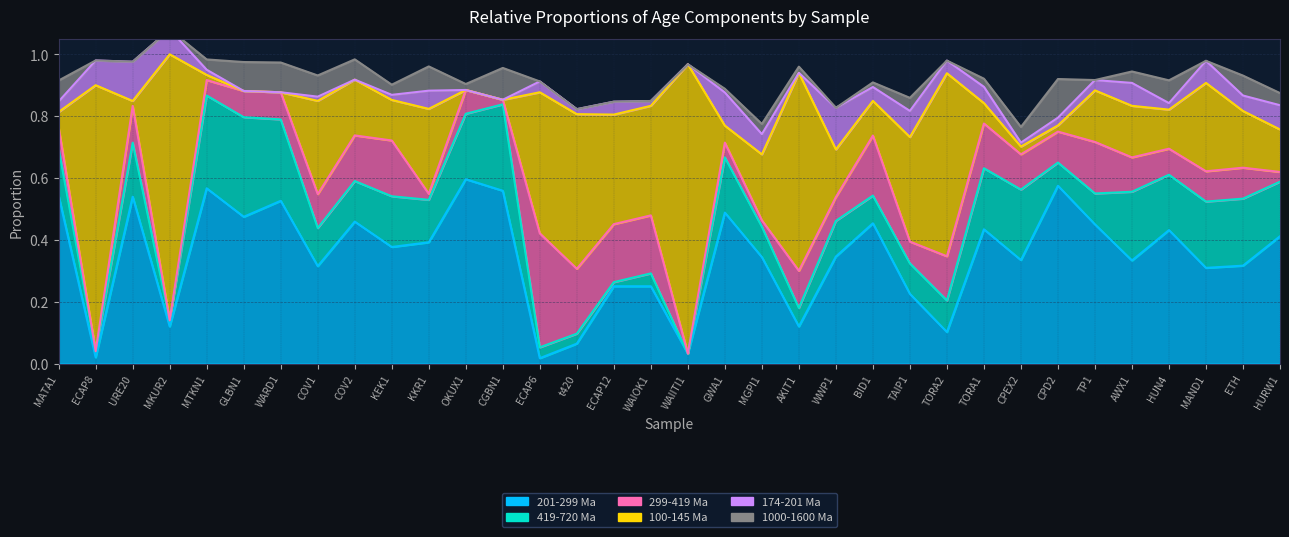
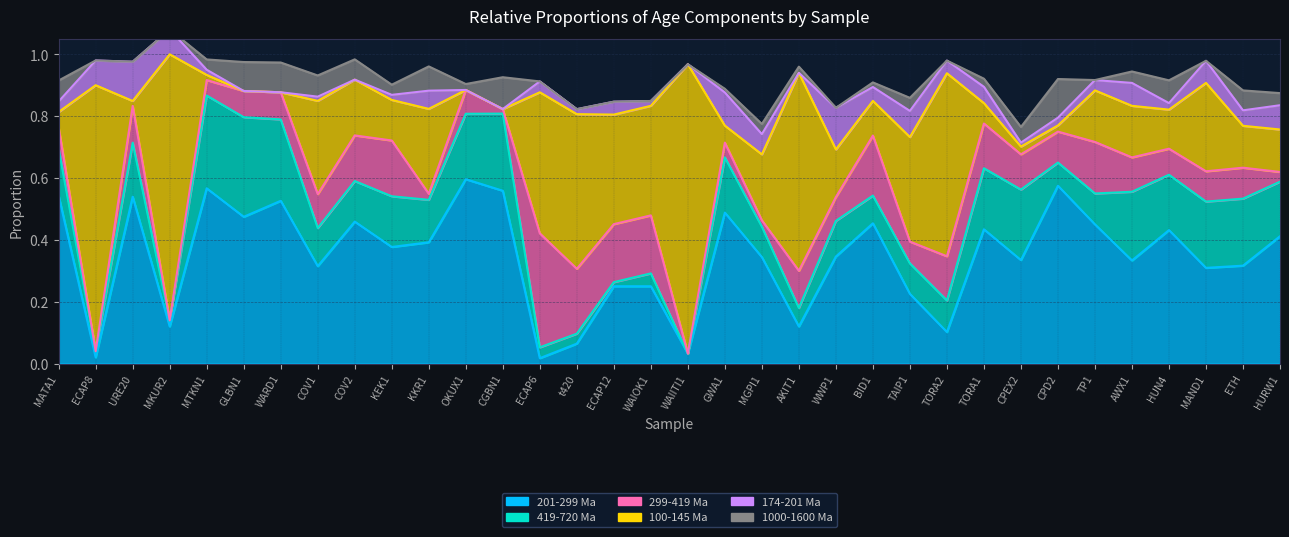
  {
    "201-299 Ma": {
      "MATA1": 0.54,
      "ECAP8": 0.02,
      "URE20": 0.54,
      "MKUR2": 0.12,
      "MTKN1": 0.57,
      "GLBN1": 0.47,
      "WARD1": 0.53,
      "COV1": 0.32,
      "COV2": 0.46,
      "KEK1": 0.38,
      "KKR1": 0.39,
      "OKUX1": 0.60,
      "CGBN1": 0.56,
      "ECAP6": 0.02,
      "t420": 0.06,
      "ECAP12": 0.25,
      "WAIOK1": 0.25,
      "GWA1": 0.49,
      "MGPI1": 0.34,
      "AKIT1": 0.12,
      "WWP1": 0.35,
      "BID1": 0.45,
      "TAIP1": 0.23,
      "TORA2": 0.10,
      "TORA1": 0.43,
      "CPEX2": 0.33,
      "CPD2": 0.58,
      "TP1": 0.45,
      "AWX1": 0.33,
      "HUN4": 0.43,
      "MAND1": 0.31,
      "ETH": 0.32,
      "HURW1": 0.41
    },
    "419-720 Ma": {
      "MATA1": 0.15,
      "URE20": 0.17,
      "MTKN1": 0.30,
      "GLBN1": 0.32,
      "WARD1": 0.26,
      "COV1": 0.12,
      "COV2": 0.13,
      "KEK1": 0.16,
      "KKR1": 0.14,
      "OKUX1": 0.21,
-     "CGBN1": 0.28,
+     "CGBN1": 0.25,
      "ECAP6": 0.04,
      "t420": 0.03,
      "ECAP12": 0.01,
      "WAIOK1": 0.04,
      "GWA1": 0.18,
      "MGPI1": 0.10,
      "AKIT1": 0.06,
      "WWP1": 0.12,
      "BID1": 0.09,
      "TAIP1": 0.10,
      "TORA2": 0.10,
      "TORA1": 0.20,
      "CPEX2": 0.23,
      "CPD2": 0.07,
      "TP1": 0.10,
      "AWX1": 0.22,
      "HUN4": 0.18,
      "MAND1": 0.21,
      "ETH": 0.22,
      "HURW1": 0.18
    },
    "299-419 Ma": {
      "MATA1": 0.07,
      "URE20": 0.12,
      "MTKN1": 0.05,
      "COV1": 0.11,
      "COV2": 0.15,
      "KEK1": 0.18,
      "KKR1": 0.02,
      "ECAP6": 0.37,
      "t420": 0.21,
      "ECAP12": 0.19,
      "WAIOK1": 0.19,
      "GWA1": 0.05,
      "MGPI1": 0.02,
      "AKIT1": 0.12,
      "WWP1": 0.08,
      "BID1": 0.19,
      "TAIP1": 0.07,
      "TORA2": 0.14,
      "TORA1": 0.14,
      "CPEX2": 0.11,
      "CPD2": 0.10,
      "TP1": 0.17,
      "AWX1": 0.11,
      "HUN4": 0.08,
      "MAND1": 0.10,
      "ETH": 0.10,
      "HURW1": 0.03
    },
    "100-145 Ma": {
      "MATA1": 0.05,
      "ECAP8": 0.86,
      "URE20": 0.02,
      "MKUR2": 0.86,
      "MTKN1": 0.02,
      "COV1": 0.30,
      "KEK1": 0.13,
      "KKR1": 0.27,
      "ECAP6": 0.46,
      "t420": 0.50,
      "ECAP12": 0.35,
      "WAIOK1": 0.35,
      "GWA1": 0.06,
      "MGPI1": 0.21,
      "WWP1": 0.15,
      "BID1": 0.11,
      "TAIP1": 0.34,
      "TORA2": 0.59,
      "TORA1": 0.07,
      "CPEX2": 0.03,
      "CPD2": 0.02,
      "TP1": 0.17,
      "AWX1": 0.17,
      "HUN4": 0.13,
      "MAND1": 0.29,
-     "ETH": 0.18,
+     "ETH": 0.14,
      "HURW1": 0.14
    },
    "174-201 Ma": {
      "MATA1": 0.03,
      "MTKN1": 0.02,
      "COV1": 0.01,
      "KEK1": 0.02,
      "KKR1": 0.06,
      "GWA1": 0.11,
      "MGPI1": 0.07,
      "BID1": 0.04,
      "TAIP1": 0.08,
      "TORA1": 0.05,
      "CPEX2": 0.01,
      "CPD2": 0.03,
      "AWX1": 0.07,
      "HUN4": 0.02,
      "ETH": 0.05,
      "HURW1": 0.08
    },
    "1000-1600 Ma": {
      "MATA1": 0.07,
      "MTKN1": 0.03,
      "GLBN1": 0.09,
      "WARD1": 0.10,
      "COV1": 0.07,
      "COV2": 0.07,
      "KEK1": 0.03,
      "KKR1": 0.08,
      "OKUX1": 0.02,
      "CGBN1": 0.10,
      "GWA1": 0.01,
      "MGPI1": 0.03,
      "AKIT1": 0.02,
      "BID1": 0.01,
      "TAIP1": 0.04,
      "TORA1": 0.03,
      "CPEX2": 0.05,
      "CPD2": 0.13,
      "AWX1": 0.04,
      "HUN4": 0.07,
      "ETH": 0.06,
      "HURW1": 0.04
    }
  }
